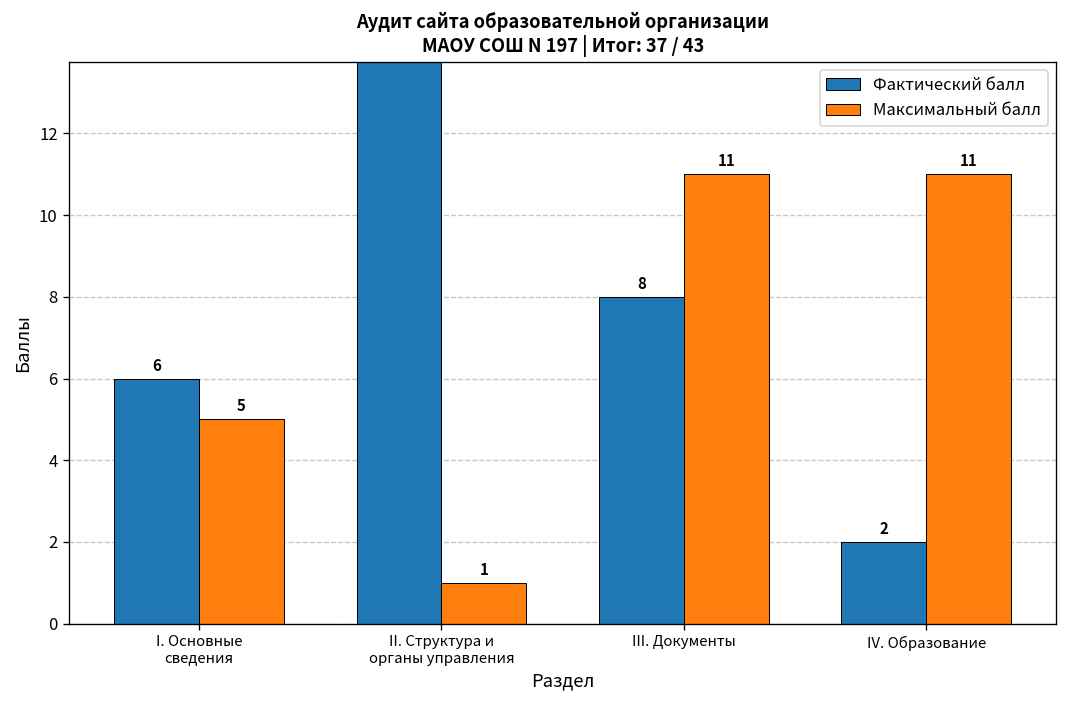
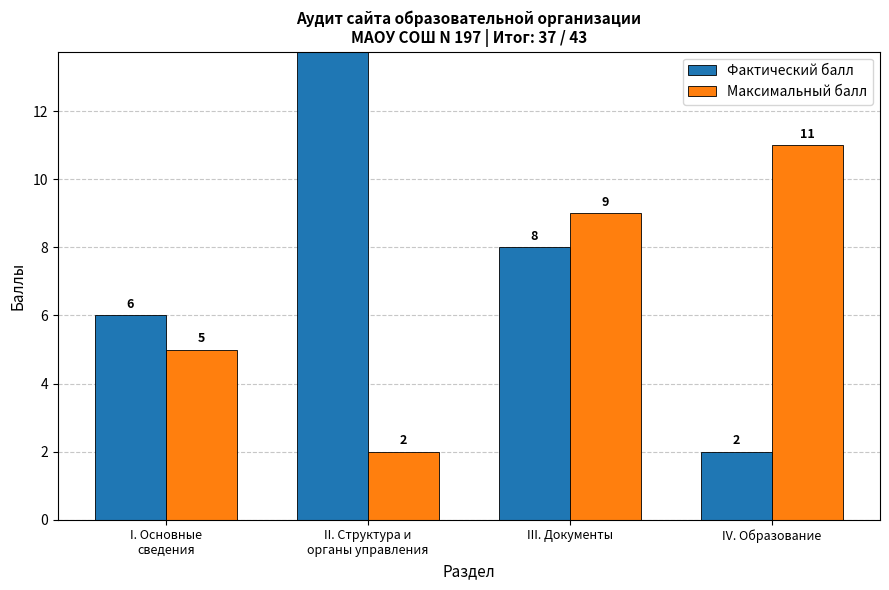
  {
    "Фактический балл": {
      "I. Основные сведения": 6,
      "III. Документы": 8,
      "IV. Образование": 2
    },
    "Максимальный балл": {
      "I. Основные сведения": 5,
-     "II. Структура и органы управления": 1,
-     "III. Документы": 11,
+     "II. Структура и органы управления": 2,
+     "III. Документы": 9,
      "IV. Образование": 11
    }
  }
